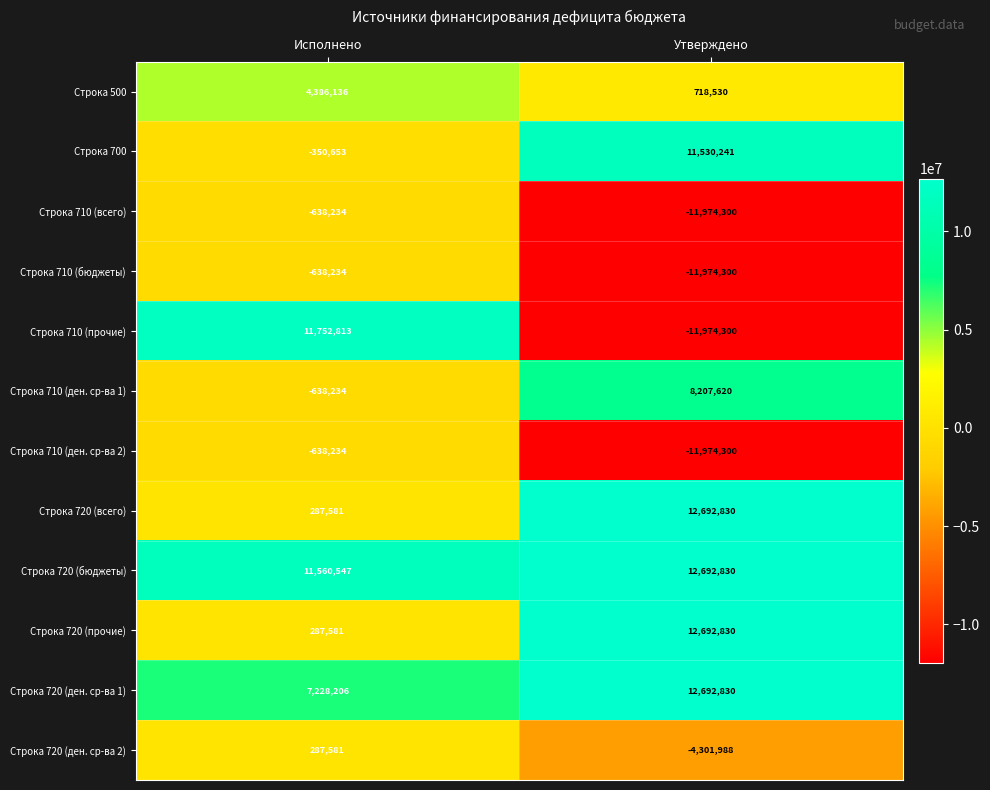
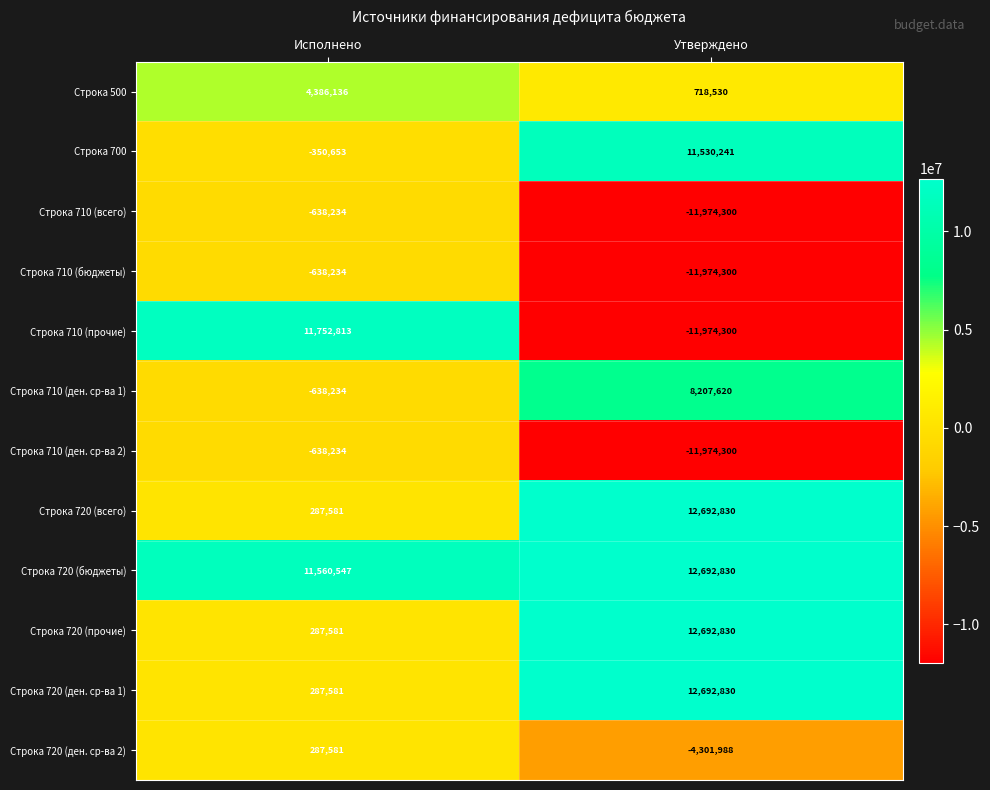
  {
    "Строка 500": {
      "Исполнено": "4,386,136",
      "Утверждено": "718,530"
    },
    "Строка 700": {
      "Исполнено": "-350,653",
      "Утверждено": "11,530,241"
    },
    "Строка 710 (всего)": {
      "Исполнено": "-638,234",
      "Утверждено": "-11,974,300"
    },
    "Строка 710 (бюджеты)": {
      "Исполнено": "-638,234",
      "Утверждено": "-11,974,300"
    },
    "Строка 710 (прочие)": {
      "Исполнено": "11,752,813",
      "Утверждено": "-11,974,300"
    },
    "Строка 710 (ден. ср-ва 1)": {
      "Исполнено": "-638,234",
      "Утверждено": "8,207,620"
    },
    "Строка 710 (ден. ср-ва 2)": {
      "Исполнено": "-638,234",
      "Утверждено": "-11,974,300"
    },
    "Строка 720 (всего)": {
      "Исполнено": "287,581",
      "Утверждено": "12,692,830"
    },
    "Строка 720 (бюджеты)": {
      "Исполнено": "11,560,547",
      "Утверждено": "12,692,830"
    },
    "Строка 720 (прочие)": {
      "Исполнено": "287,581",
      "Утверждено": "12,692,830"
    },
    "Строка 720 (ден. ср-ва 1)": {
-     "Исполнено": "7,228,206",
+     "Исполнено": "287,581",
      "Утверждено": "12,692,830"
    },
    "Строка 720 (ден. ср-ва 2)": {
      "Исполнено": "287,581",
      "Утверждено": "-4,301,988"
    }
  }
